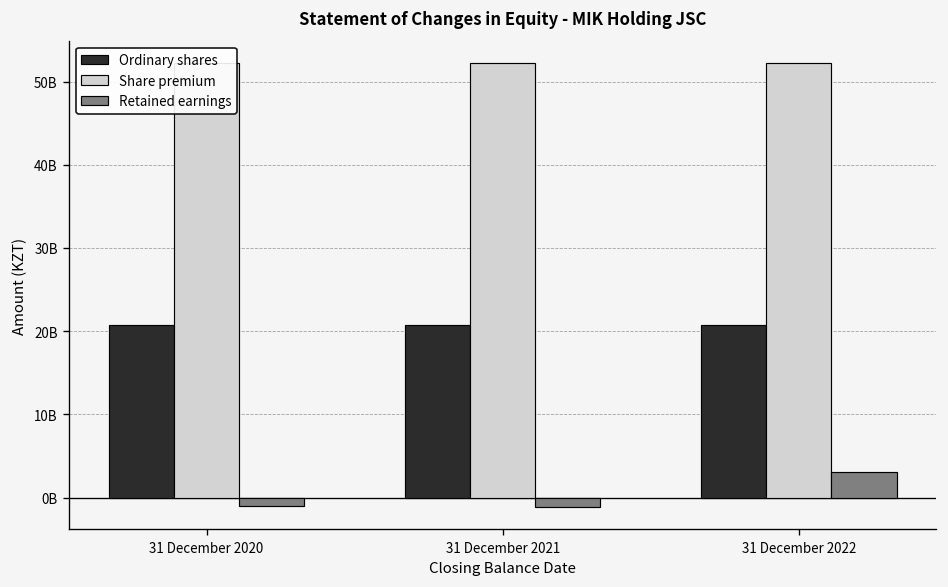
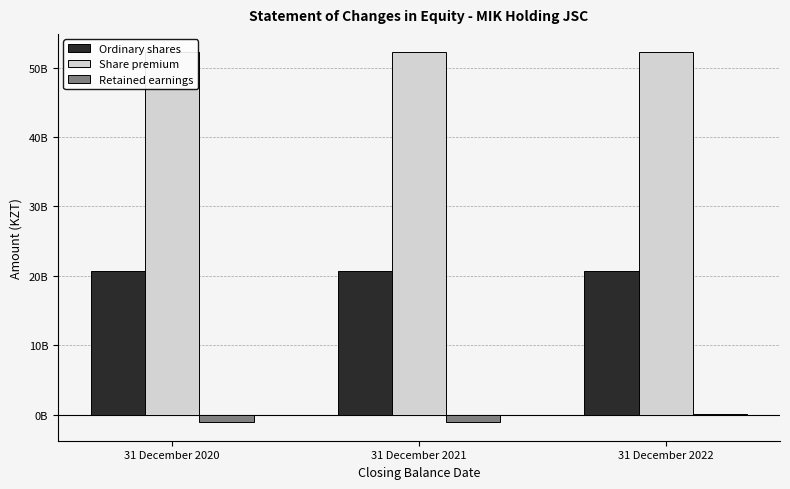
  {
    "Ordinary shares": {
      "31 December 2020": 21000000000,
      "31 December 2021": 21000000000,
      "31 December 2022": 21000000000
    },
    "Share premium": {
      "31 December 2021": 52000000000,
      "31 December 2022": 52000000000
    },
    "Retained earnings": {
      "31 December 2020": -1000000000,
      "31 December 2021": -1000000000,
-     "31 December 2022": 3000000000
+     "31 December 2022": 0
    }
  }
